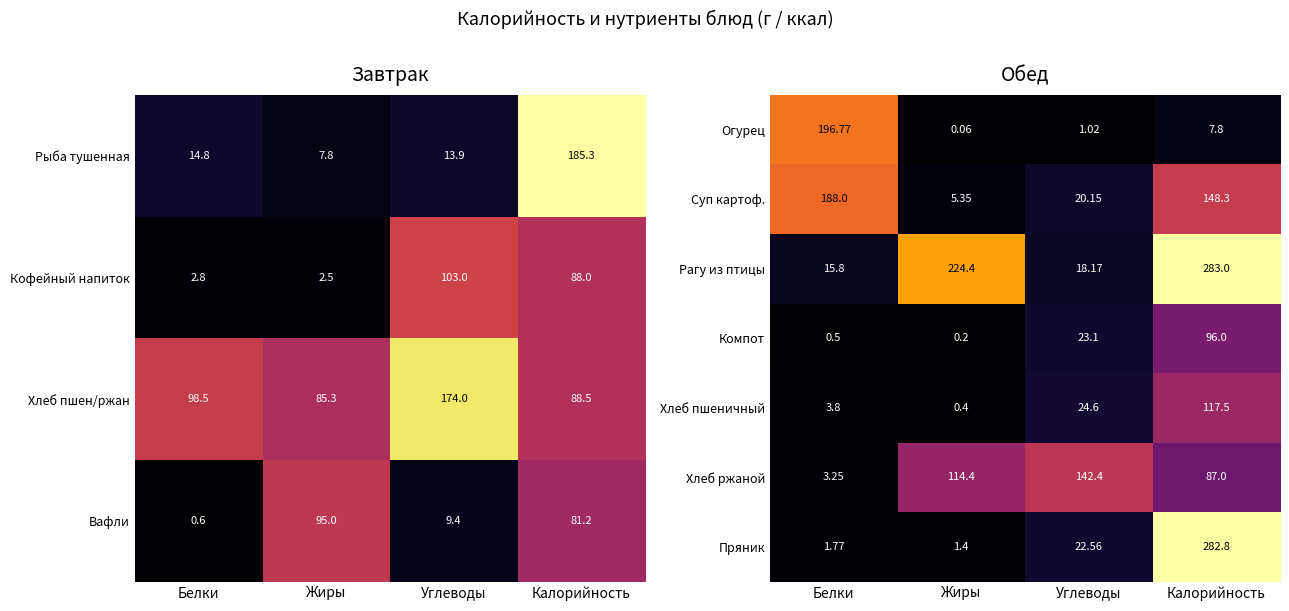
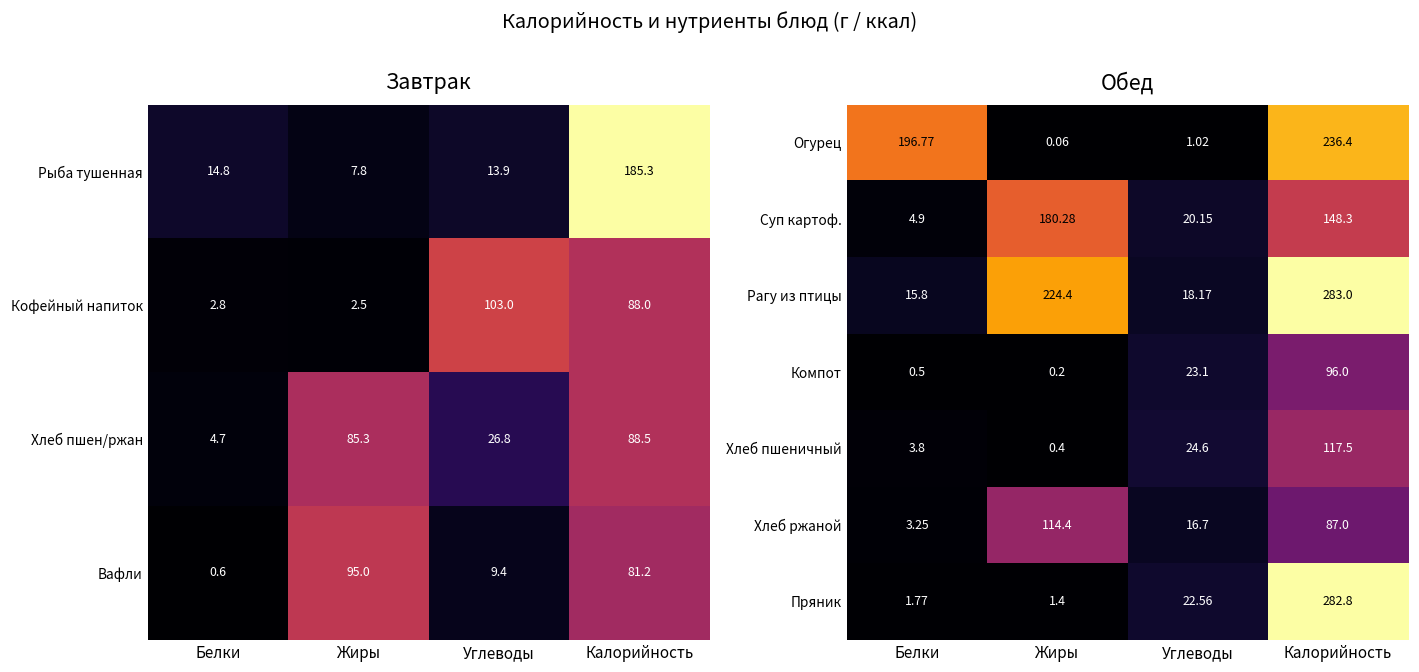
  {
    "Завтрак": {
      "Рыба тушенная": {
        "Белки": 14.8,
        "Жиры": 7.8,
        "Углеводы": 13.9,
        "Калорийность": 185.3
      },
      "Кофейный напиток": {
        "Белки": 2.8,
        "Жиры": 2.5,
        "Углеводы": 103.0,
        "Калорийность": 88.0
      },
      "Хлеб пшен/ржан": {
-       "Белки": 98.5,
+       "Белки": 4.7,
        "Жиры": 85.3,
-       "Углеводы": 174.0,
+       "Углеводы": 26.8,
        "Калорийность": 88.5
      },
      "Вафли": {
        "Белки": 0.6,
        "Жиры": 95.0,
        "Углеводы": 9.4,
        "Калорийность": 81.2
      }
    },
    "Обед": {
      "Огурец": {
        "Белки": 196.77,
        "Жиры": 0.06,
        "Углеводы": 1.02,
-       "Калорийность": 7.8
+       "Калорийность": 236.4
      },
      "Суп картоф.": {
-       "Белки": 188.0,
-       "Жиры": 5.35,
+       "Белки": 4.9,
+       "Жиры": 180.28,
        "Углеводы": 20.15,
        "Калорийность": 148.3
      },
      "Рагу из птицы": {
        "Белки": 15.8,
        "Жиры": 224.4,
        "Углеводы": 18.17,
        "Калорийность": 283.0
      },
      "Компот": {
        "Белки": 0.5,
        "Жиры": 0.2,
        "Углеводы": 23.1,
        "Калорийность": 96.0
      },
      "Хлеб пшеничный": {
        "Белки": 3.8,
        "Жиры": 0.4,
        "Углеводы": 24.6,
        "Калорийность": 117.5
      },
      "Хлеб ржаной": {
        "Белки": 3.25,
        "Жиры": 114.4,
-       "Углеводы": 142.4,
+       "Углеводы": 16.7,
        "Калорийность": 87.0
      },
      "Пряник": {
        "Белки": 1.77,
        "Жиры": 1.4,
        "Углеводы": 22.56,
        "Калорийность": 282.8
      }
    }
  }
